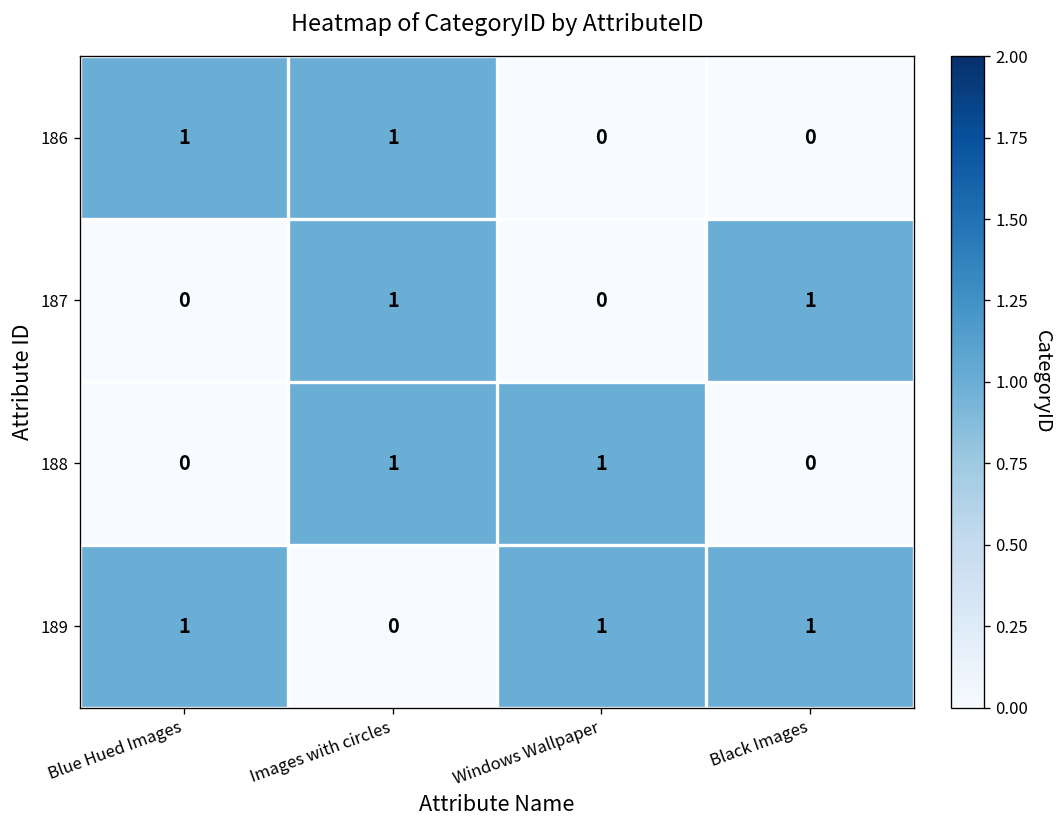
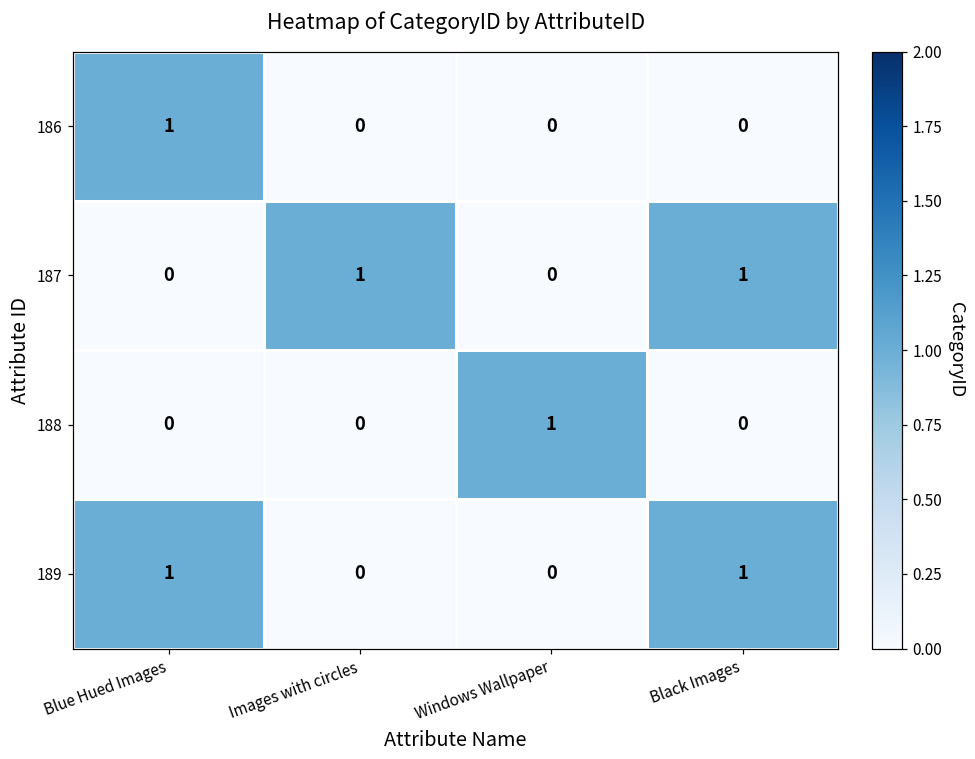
  {
    "186": {
      "Blue Hued Images": 1,
-     "Images with circles": 1,
+     "Images with circles": 0,
      "Windows Wallpaper": 0,
      "Black Images": 0
    },
    "187": {
      "Blue Hued Images": 0,
      "Images with circles": 1,
      "Windows Wallpaper": 0,
      "Black Images": 1
    },
    "188": {
      "Blue Hued Images": 0,
-     "Images with circles": 1,
+     "Images with circles": 0,
      "Windows Wallpaper": 1,
      "Black Images": 0
    },
    "189": {
      "Blue Hued Images": 1,
      "Images with circles": 0,
-     "Windows Wallpaper": 1,
+     "Windows Wallpaper": 0,
      "Black Images": 1
    }
  }
